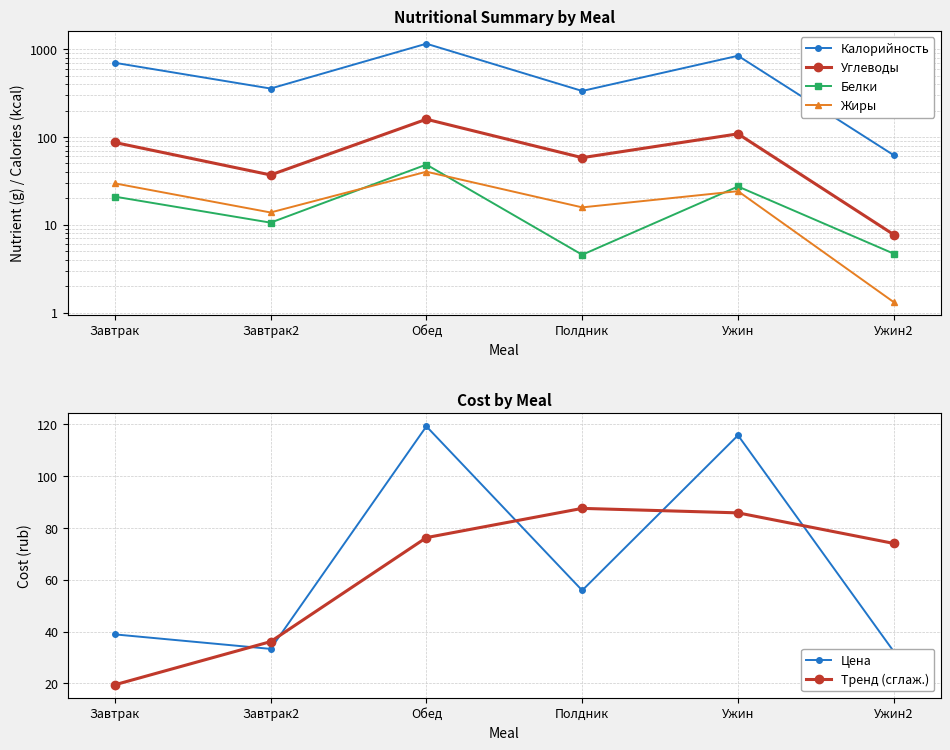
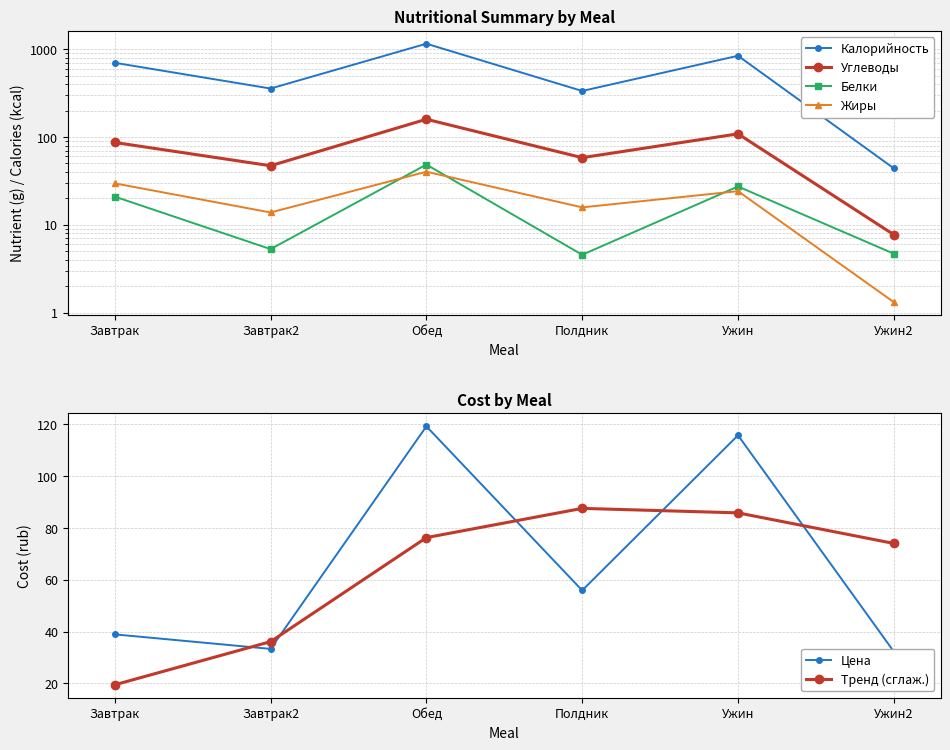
  {
    "Nutritional Summary by Meal": {
      "Калорийность": {
        "Завтрак": 700,
        "Завтрак2": 360,
        "Обед": 1200,
        "Полдник": 330,
        "Ужин": 800,
-       "Ужин2": 60
+       "Ужин2": 40
      },
      "Углеводы": {
        "Завтрак": 90,
-       "Завтрак2": 37,
+       "Завтрак2": 50,
        "Обед": 160,
        "Полдник": 60,
        "Ужин": 110,
        "Ужин2": 8
      },
      "Белки": {
        "Завтрак": 21,
-       "Завтрак2": 11,
+       "Завтрак2": 5,
        "Обед": 50,
        "Полдник": 5,
        "Ужин": 27,
        "Ужин2": 5
      },
      "Жиры": {
        "Завтрак": 30,
        "Завтрак2": 14,
        "Обед": 40,
        "Полдник": 16,
        "Ужин": 24,
        "Ужин2": 1.3
      }
    },
    "Cost by Meal": {
      "Цена": {
        "Завтрак": 39,
        "Завтрак2": 33,
        "Обед": 119,
        "Полдник": 56,
        "Ужин": 116
      },
      "Тренд (сглаж.)": {
        "Завтрак": 19,
        "Завтрак2": 36,
        "Обед": 76,
        "Полдник": 88,
        "Ужин": 86,
        "Ужин2": 74
      }
    }
  }
